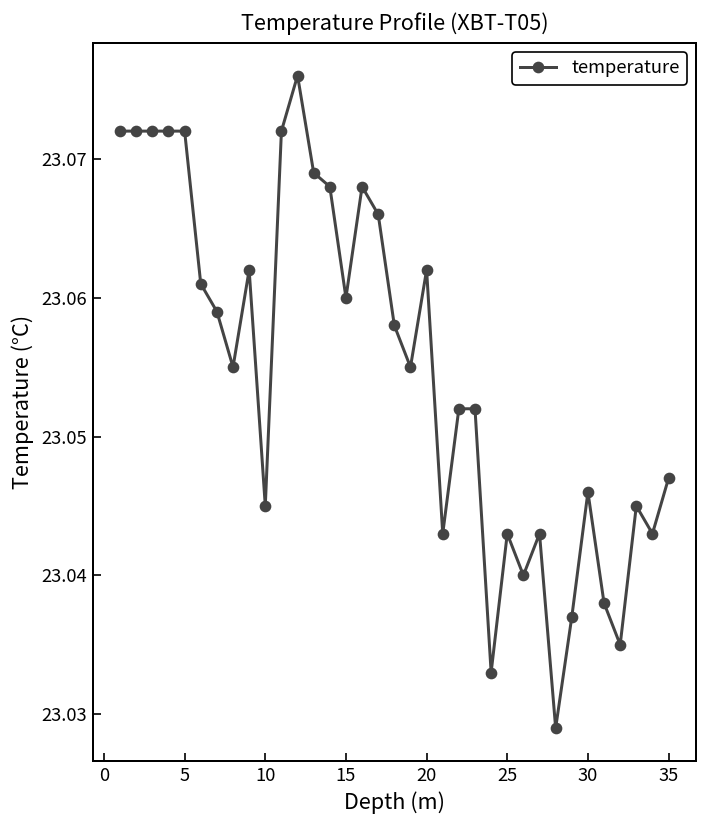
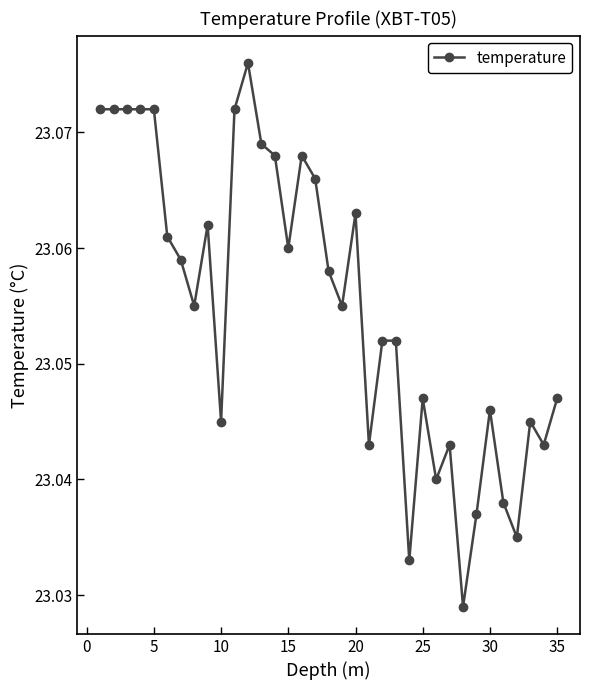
  {
    "5": 23.072,
    "10": 23.045,
    "15": 23.060,
-   "20": 23.062,
-   "25": 23.043,
+   "20": 23.063,
+   "25": 23.047,
    "30": 23.046,
    "35": 23.047
  }
